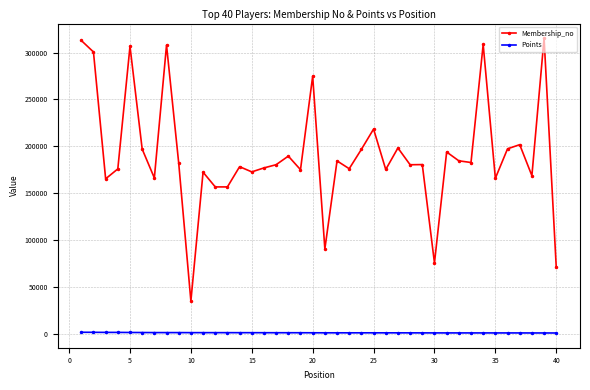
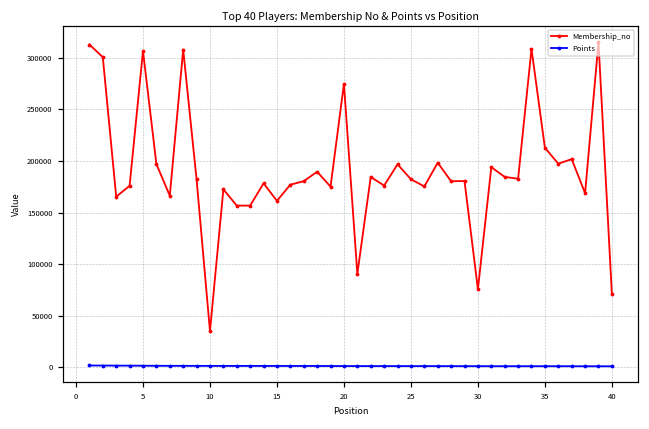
  {
    "Membership_no": {
      "5": 310000,
      "10": 30000,
-     "15": 170000,
+     "15": 160000,
      "20": 270000,
-     "25": 220000,
+     "25": 180000,
      "30": 80000,
-     "35": 170000,
+     "35": 210000,
      "40": 70000
    },
    "Points": {
      "5": 0,
      "10": 0,
      "15": 0,
      "20": 0,
      "25": 0,
      "30": 0,
      "35": 0,
      "40": 0
    }
  }
